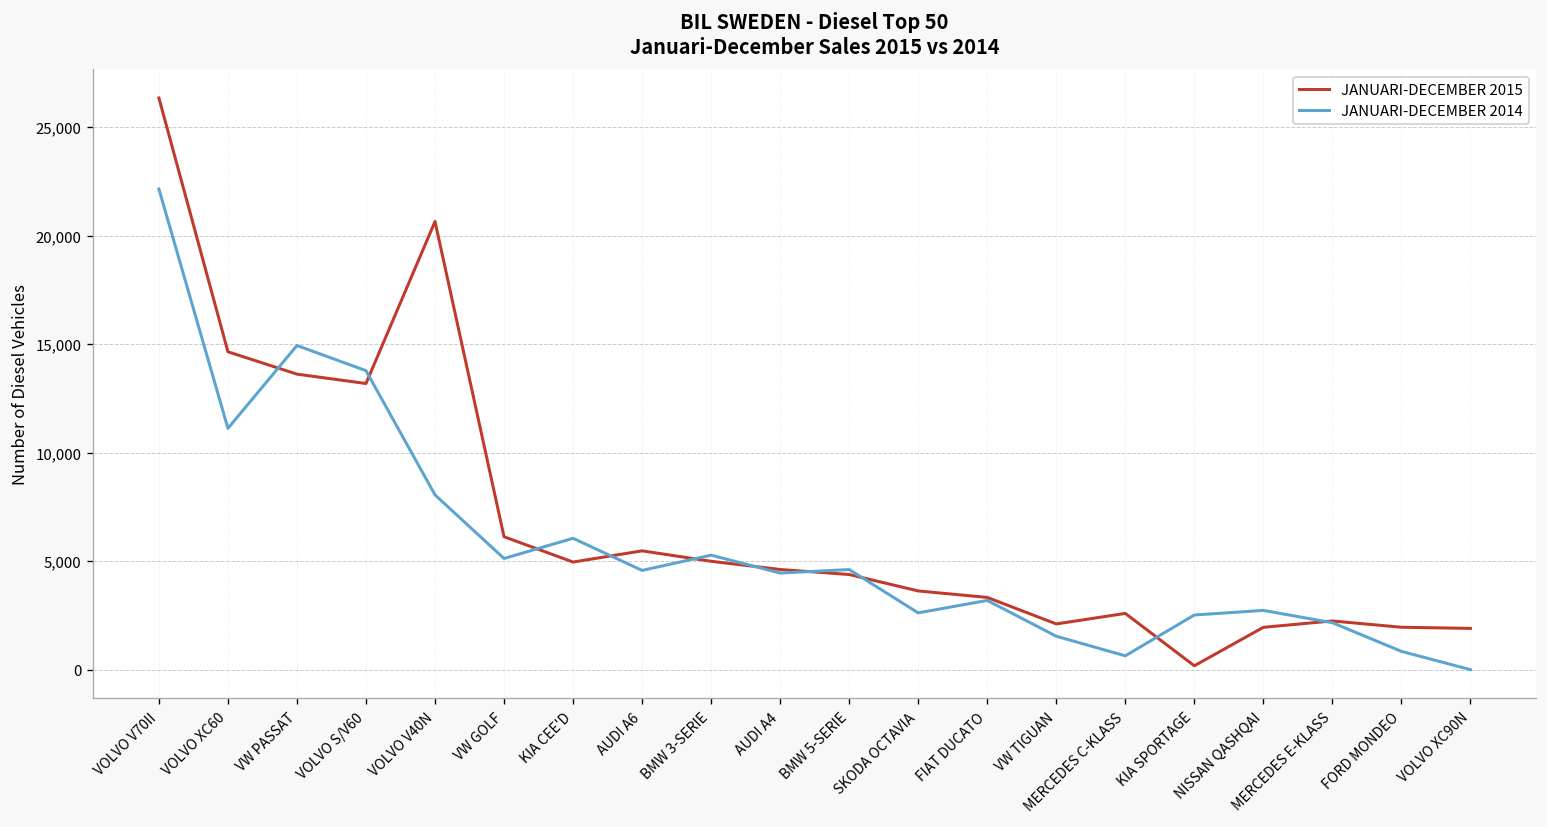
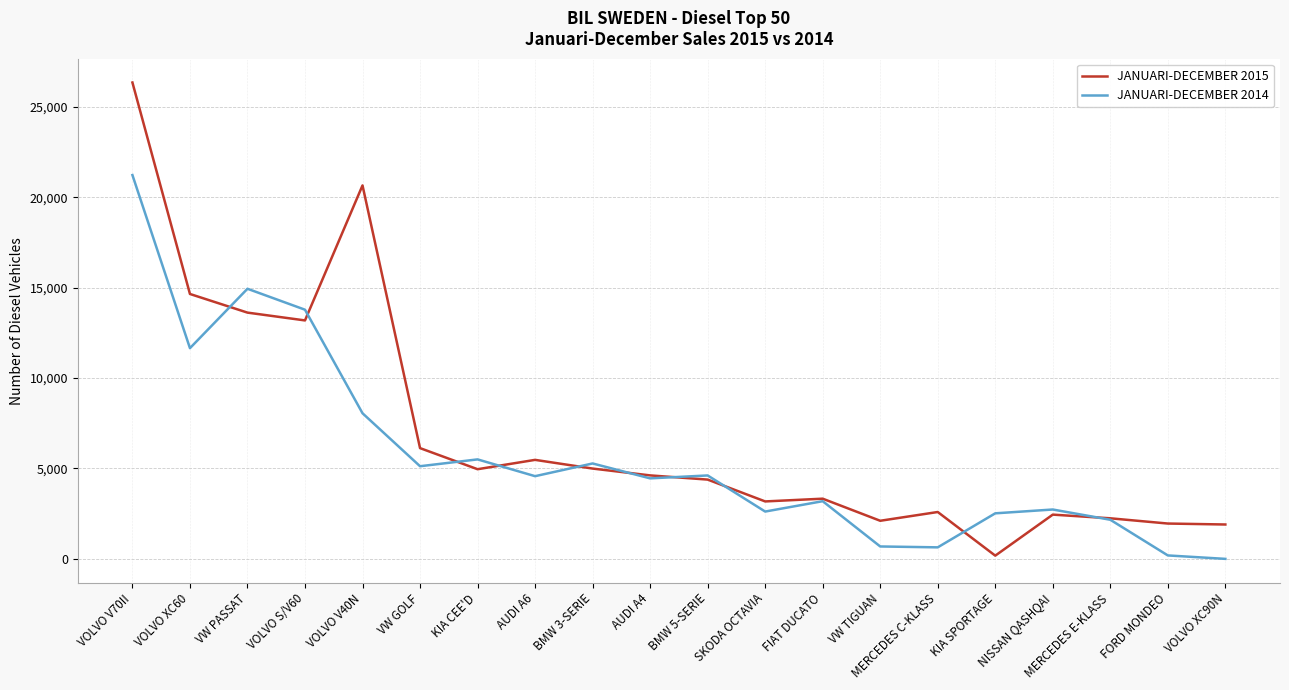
  {
    "JANUARI-DECEMBER 2015": {
      "VOLVO V70II": "26,300",
      "VOLVO XC60": "14,700",
      "VW PASSAT": "13,600",
      "VOLVO S/V60": "13,200",
      "VOLVO V40N": "20,700",
      "VW GOLF": "6,100",
      "KIA CEE'D": "5,000",
      "AUDI A6": "5,500",
      "BMW 3-SERIE": "5,000",
      "AUDI A4": "4,600",
      "BMW 5-SERIE": "4,400",
-     "SKODA OCTAVIA": "3,600",
+     "SKODA OCTAVIA": "3,200",
      "VW TIGUAN": "2,100",
      "MERCEDES C-KLASS": "2,600",
      "KIA SPORTAGE": "200",
-     "NISSAN QASHQAI": "2,000",
+     "NISSAN QASHQAI": "2,400",
      "FORD MONDEO": "2,000",
      "VOLVO XC90N": "1,900"
    },
    "JANUARI-DECEMBER 2014": {
-     "VOLVO V70II": "22,200",
-     "VOLVO XC60": "11,100",
+     "VOLVO V70II": "21,200",
+     "VOLVO XC60": "11,700",
      "VW PASSAT": "14,900",
      "VOLVO S/V60": "13,800",
      "VOLVO V40N": "8,100",
      "VW GOLF": "5,100",
-     "KIA CEE'D": "6,100",
+     "KIA CEE'D": "5,500",
      "AUDI A6": "4,600",
      "BMW 3-SERIE": "5,300",
      "AUDI A4": "4,500",
      "BMW 5-SERIE": "4,600",
      "SKODA OCTAVIA": "2,600",
-     "VW TIGUAN": "1,500",
+     "VW TIGUAN": "700",
      "MERCEDES C-KLASS": "600",
      "KIA SPORTAGE": "2,500",
      "NISSAN QASHQAI": "2,700",
-     "FORD MONDEO": "800",
+     "FORD MONDEO": "200",
      "VOLVO XC90N": "0"
    }
  }
